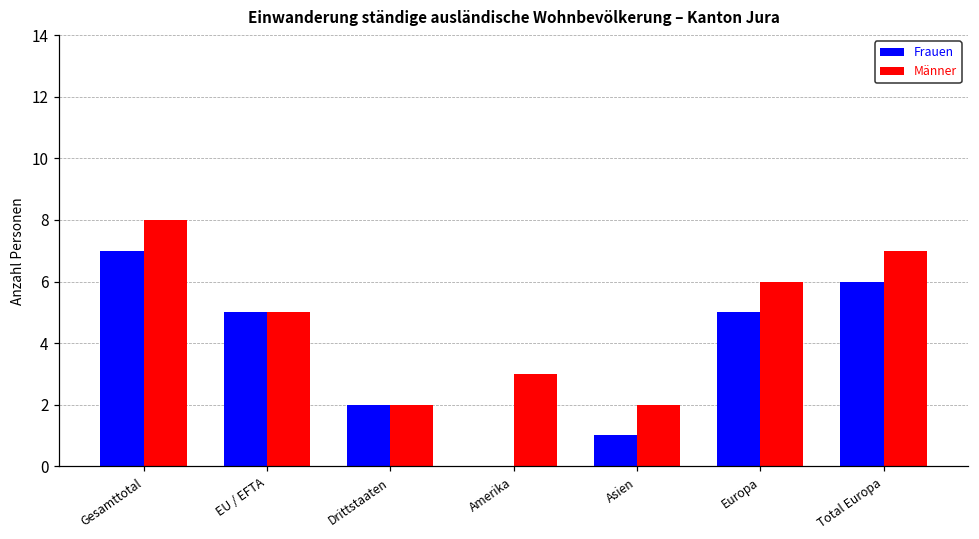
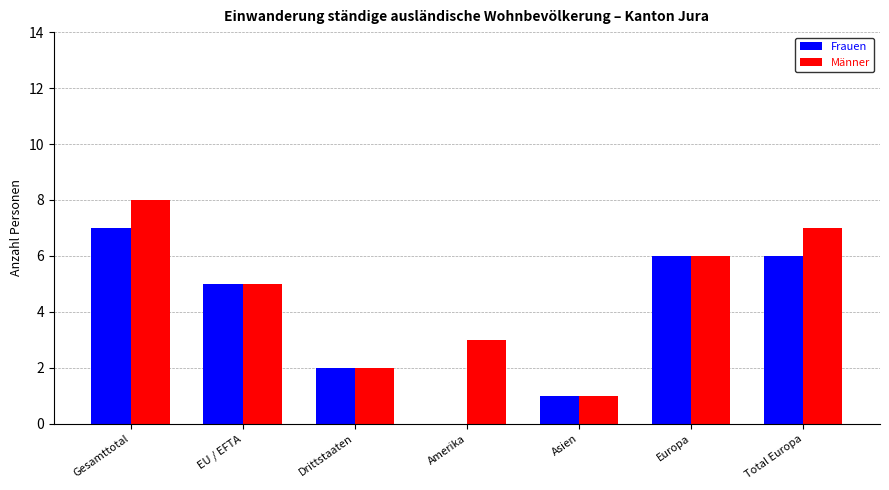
  {
    "Frauen": {
      "Gesamttotal": 7,
      "EU / EFTA": 5,
      "Drittstaaten": 2,
      "Amerika": 0,
      "Asien": 1,
-     "Europa": 5,
+     "Europa": 6,
      "Total Europa": 6
    },
    "Männer": {
      "Gesamttotal": 8,
      "EU / EFTA": 5,
      "Drittstaaten": 2,
      "Amerika": 3,
-     "Asien": 2,
+     "Asien": 1,
      "Europa": 6,
      "Total Europa": 7
    }
  }
